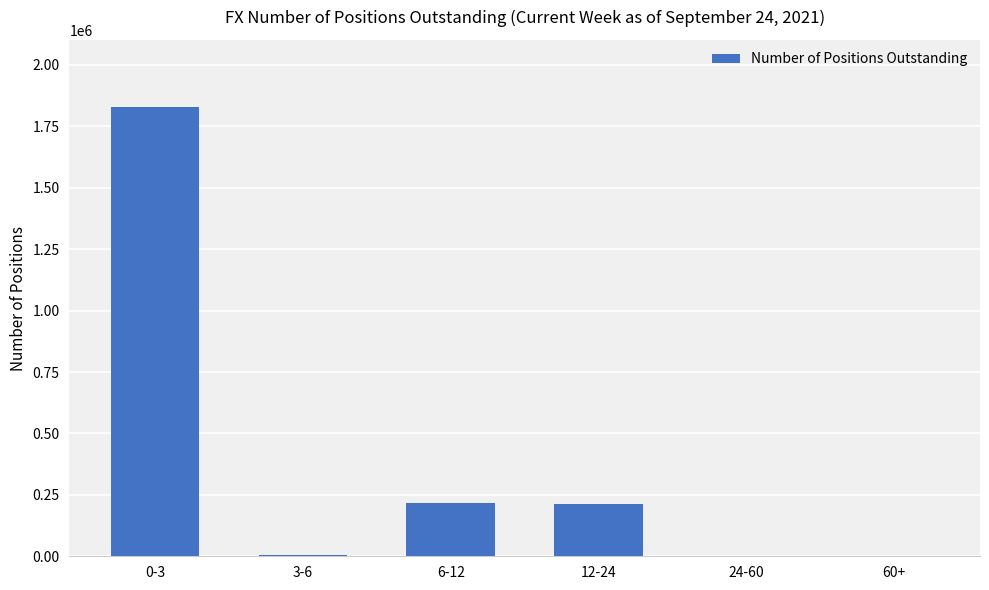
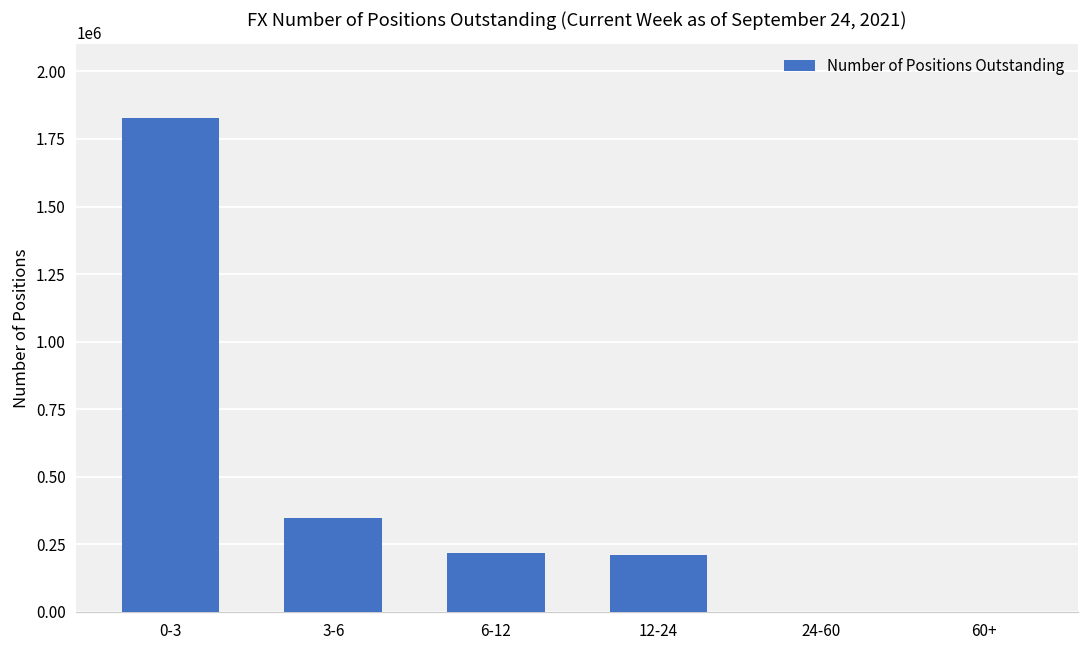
  {
    "0-3": 1830000,
-   "3-6": 0,
+   "3-6": 350000,
    "6-12": 220000,
    "12-24": 210000
  }
